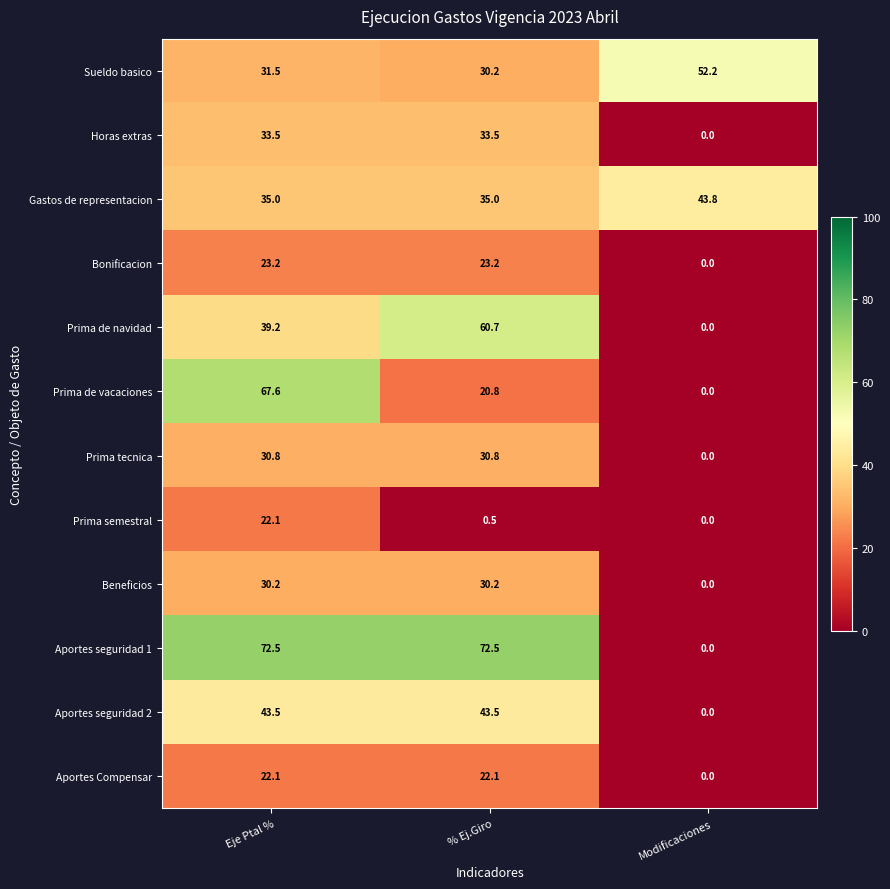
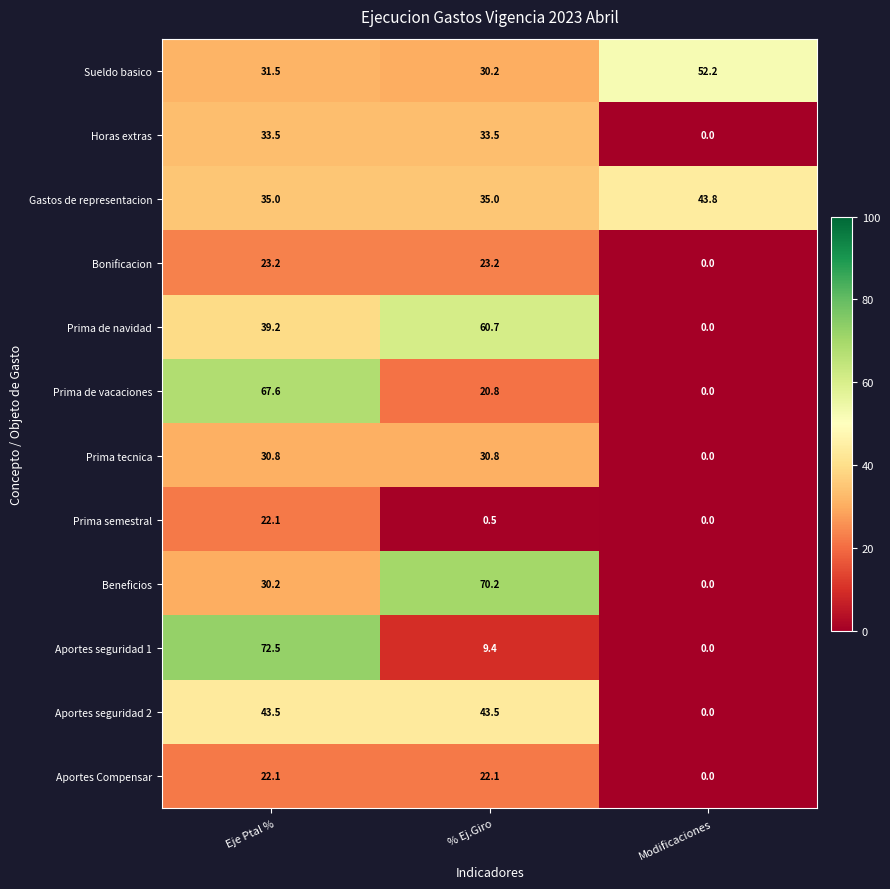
  {
    "Sueldo basico": {
      "Eje Ptal %": 31.5,
      "% Ej.Giro": 30.2,
      "Modificaciones": 52.2
    },
    "Horas extras": {
      "Eje Ptal %": 33.5,
      "% Ej.Giro": 33.5,
      "Modificaciones": 0.0
    },
    "Gastos de representacion": {
      "Eje Ptal %": 35.0,
      "% Ej.Giro": 35.0,
      "Modificaciones": 43.8
    },
    "Bonificacion": {
      "Eje Ptal %": 23.2,
      "% Ej.Giro": 23.2,
      "Modificaciones": 0.0
    },
    "Prima de navidad": {
      "Eje Ptal %": 39.2,
      "% Ej.Giro": 60.7,
      "Modificaciones": 0.0
    },
    "Prima de vacaciones": {
      "Eje Ptal %": 67.6,
      "% Ej.Giro": 20.8,
      "Modificaciones": 0.0
    },
    "Prima tecnica": {
      "Eje Ptal %": 30.8,
      "% Ej.Giro": 30.8,
      "Modificaciones": 0.0
    },
    "Prima semestral": {
      "Eje Ptal %": 22.1,
      "% Ej.Giro": 0.5,
      "Modificaciones": 0.0
    },
    "Beneficios": {
      "Eje Ptal %": 30.2,
-     "% Ej.Giro": 30.2,
+     "% Ej.Giro": 70.2,
      "Modificaciones": 0.0
    },
    "Aportes seguridad 1": {
      "Eje Ptal %": 72.5,
-     "% Ej.Giro": 72.5,
+     "% Ej.Giro": 9.4,
      "Modificaciones": 0.0
    },
    "Aportes seguridad 2": {
      "Eje Ptal %": 43.5,
      "% Ej.Giro": 43.5,
      "Modificaciones": 0.0
    },
    "Aportes Compensar": {
      "Eje Ptal %": 22.1,
      "% Ej.Giro": 22.1,
      "Modificaciones": 0.0
    }
  }
